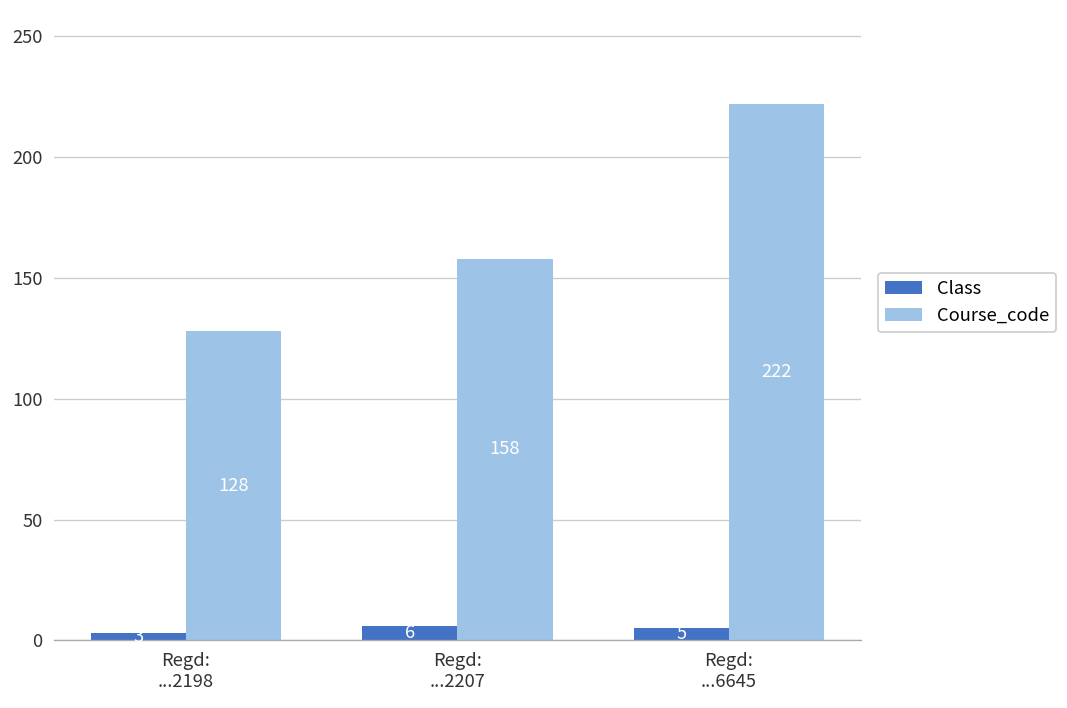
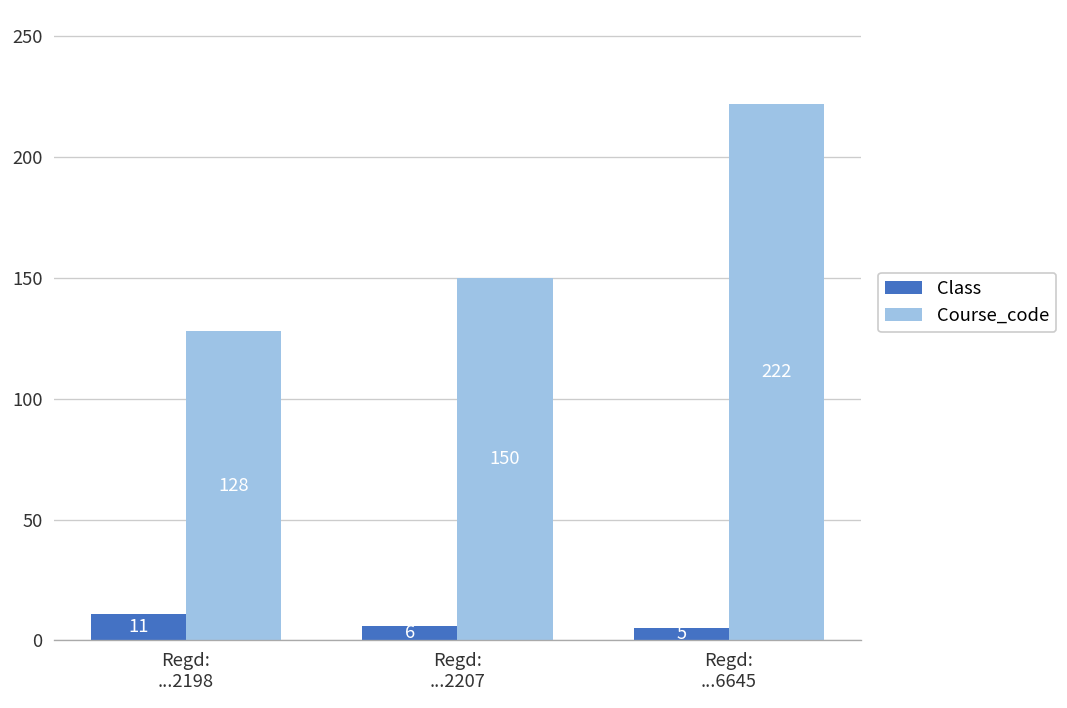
  {
    "Class": {
-     "Regd: ...2198": 3
+     "Regd: ...2198": 11
    },
    "Course_code": {
      "Regd: ...2198": 128,
-     "Regd: ...2207": 158,
+     "Regd: ...2207": 150,
      "Regd: ...6645": 222
    }
  }
